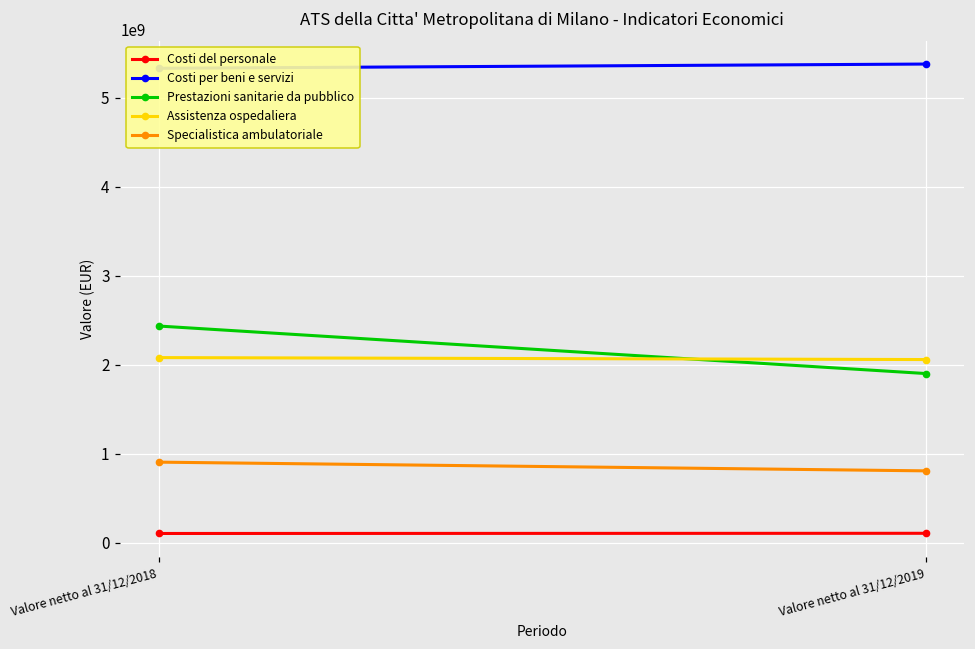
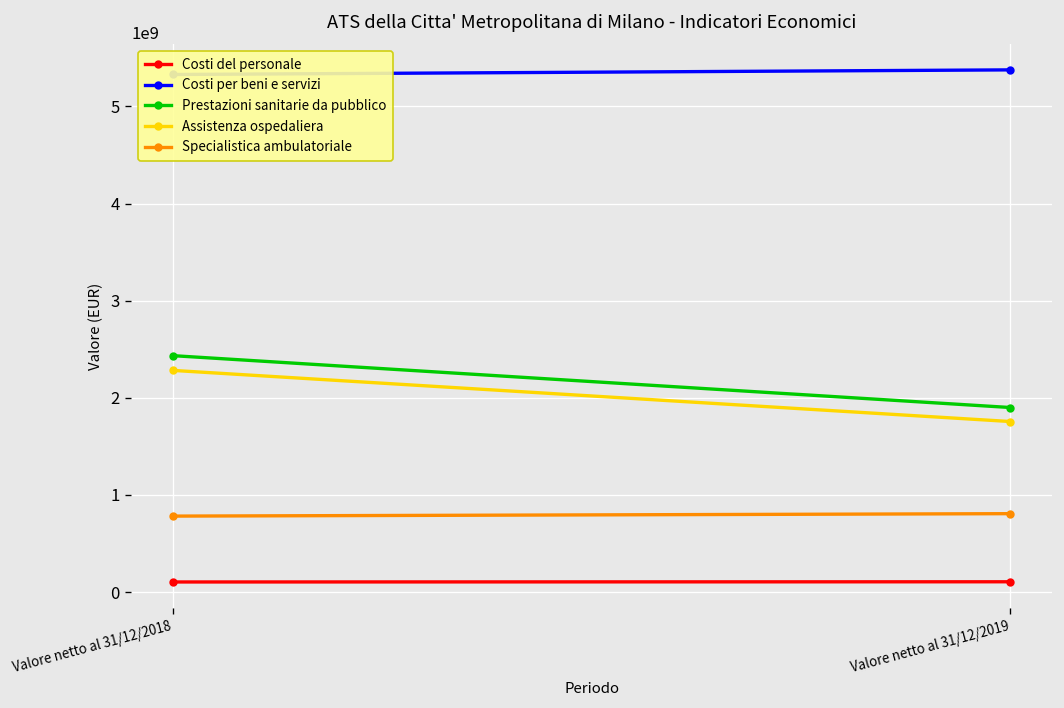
  {
    "Costi del personale": {
      "Valore netto al 31/12/2018": 100000000,
      "Valore netto al 31/12/2019": 100000000
    },
    "Costi per beni e servizi": {
      "Valore netto al 31/12/2019": 5400000000
    },
    "Prestazioni sanitarie da pubblico": {
      "Valore netto al 31/12/2018": 2400000000,
      "Valore netto al 31/12/2019": 1900000000
    },
    "Assistenza ospedaliera": {
-     "Valore netto al 31/12/2018": 2100000000,
-     "Valore netto al 31/12/2019": 2100000000
+     "Valore netto al 31/12/2018": 2300000000,
+     "Valore netto al 31/12/2019": 1800000000
    },
    "Specialistica ambulatoriale": {
-     "Valore netto al 31/12/2018": 900000000,
+     "Valore netto al 31/12/2018": 800000000,
      "Valore netto al 31/12/2019": 800000000
    }
  }
